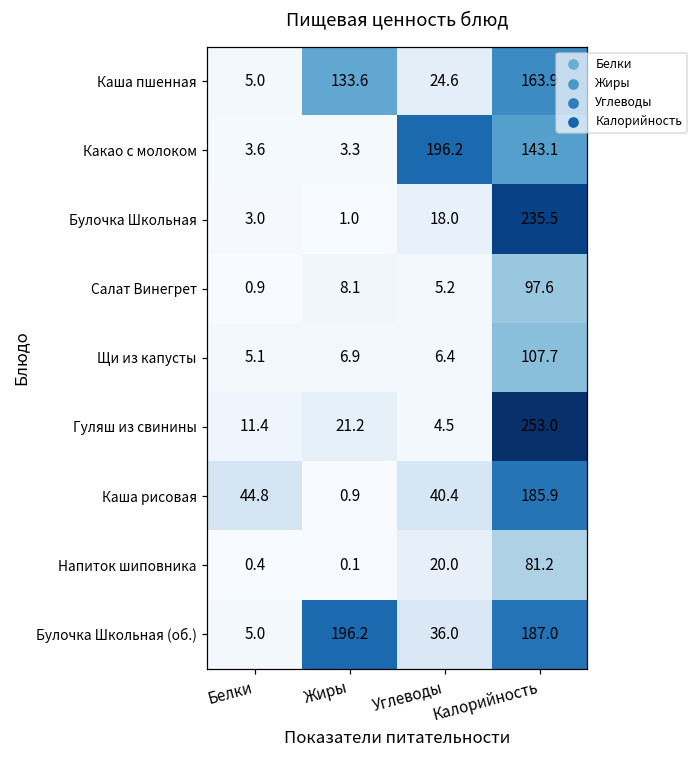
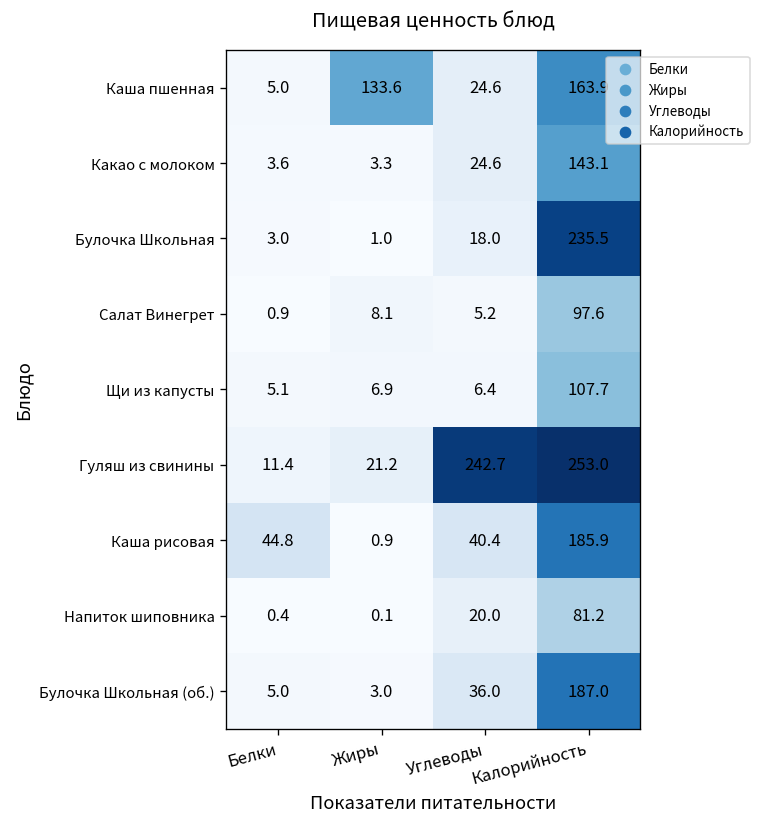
  {
    "Каша пшенная": {
      "Белки": 5.0,
      "Жиры": 133.6,
      "Углеводы": 24.6
    },
    "Какао с молоком": {
      "Белки": 3.6,
      "Жиры": 3.3,
-     "Углеводы": 196.2,
+     "Углеводы": 24.6,
      "Калорийность": 143.1
    },
    "Булочка Школьная": {
      "Белки": 3.0,
      "Жиры": 1.0,
      "Углеводы": 18.0,
      "Калорийность": 235.5
    },
    "Салат Винегрет": {
      "Белки": 0.9,
      "Жиры": 8.1,
      "Углеводы": 5.2,
      "Калорийность": 97.6
    },
    "Щи из капусты": {
      "Белки": 5.1,
      "Жиры": 6.9,
      "Углеводы": 6.4,
      "Калорийность": 107.7
    },
    "Гуляш из свинины": {
      "Белки": 11.4,
      "Жиры": 21.2,
-     "Углеводы": 4.5,
+     "Углеводы": 242.7,
      "Калорийность": 253.0
    },
    "Каша рисовая": {
      "Белки": 44.8,
      "Жиры": 0.9,
      "Углеводы": 40.4,
      "Калорийность": 185.9
    },
    "Напиток шиповника": {
      "Белки": 0.4,
      "Жиры": 0.1,
      "Углеводы": 20.0,
      "Калорийность": 81.2
    },
    "Булочка Школьная (об.)": {
      "Белки": 5.0,
-     "Жиры": 196.2,
+     "Жиры": 3.0,
      "Углеводы": 36.0,
      "Калорийность": 187.0
    }
  }
